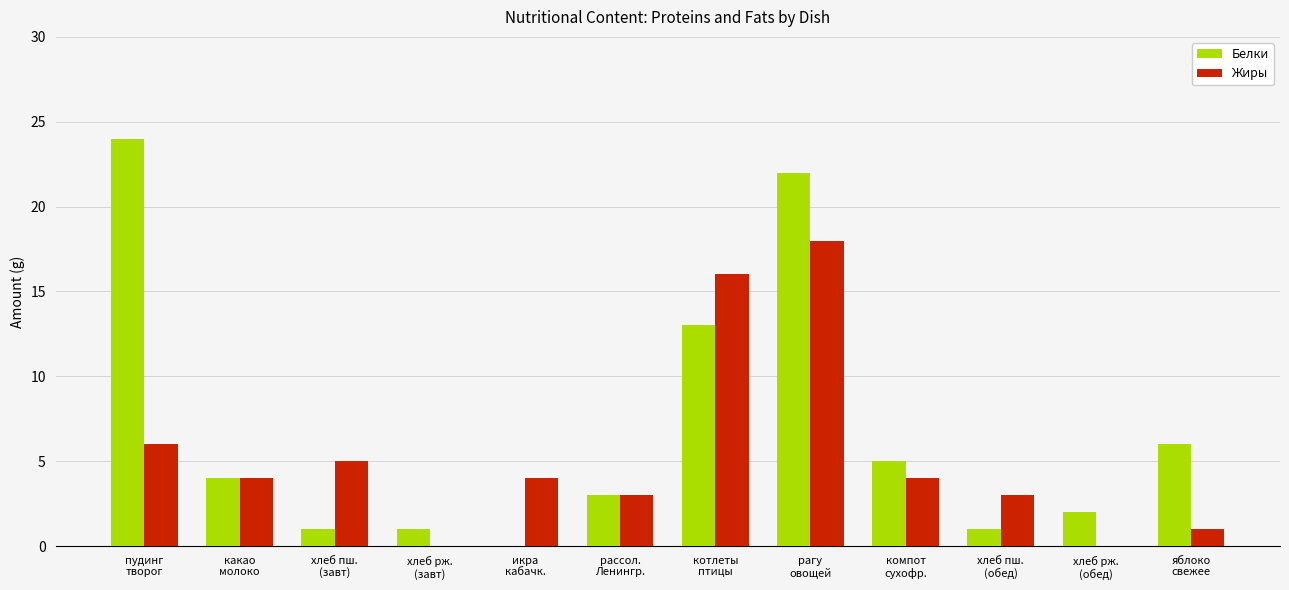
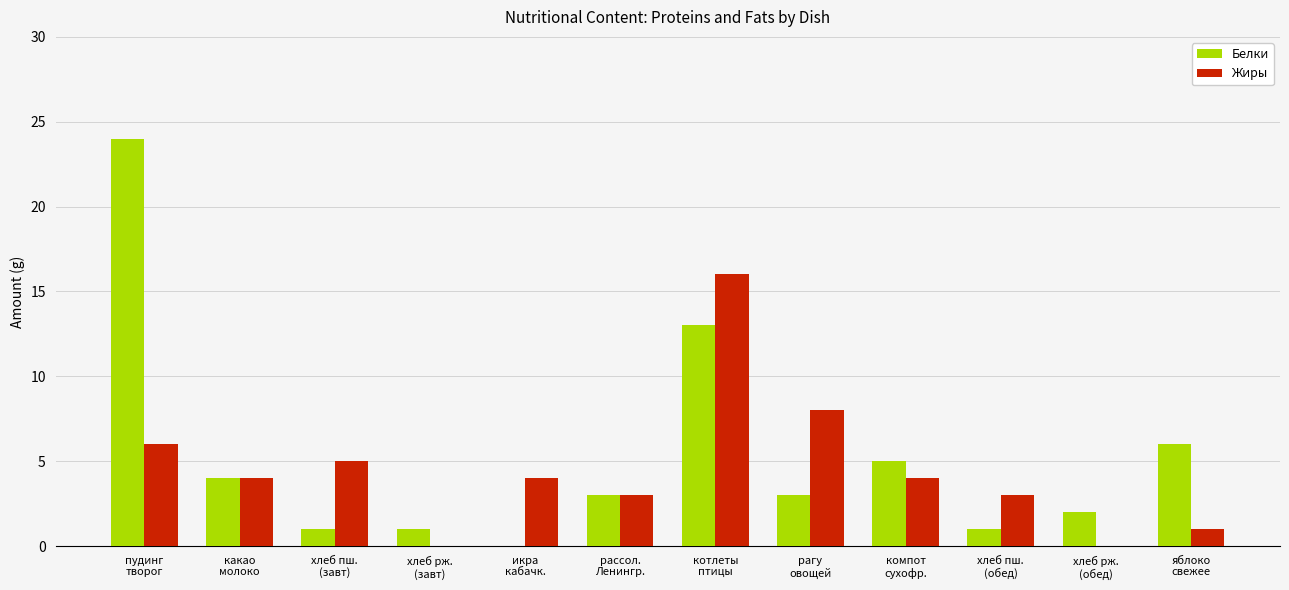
  {
    "Белки": {
      "пудинг творог": 24,
      "какао молоко": 4,
      "хлеб пш. (завт)": 1,
      "хлеб рж. (завт)": 1,
      "икра кабачк.": 0,
      "рассол. Ленингр.": 3,
      "котлеты птицы": 13,
-     "рагу овощей": 22,
+     "рагу овощей": 3,
      "компот сухофр.": 5,
      "хлеб пш. (обед)": 1,
      "хлеб рж. (обед)": 2,
      "яблоко свежее": 6
    },
    "Жиры": {
      "пудинг творог": 6,
      "какао молоко": 4,
      "хлеб пш. (завт)": 5,
      "хлеб рж. (завт)": 0,
      "икра кабачк.": 4,
      "рассол. Ленингр.": 3,
      "котлеты птицы": 16,
-     "рагу овощей": 18,
+     "рагу овощей": 8,
      "компот сухофр.": 4,
      "хлеб пш. (обед)": 3,
      "хлеб рж. (обед)": 0,
      "яблоко свежее": 1
    }
  }
